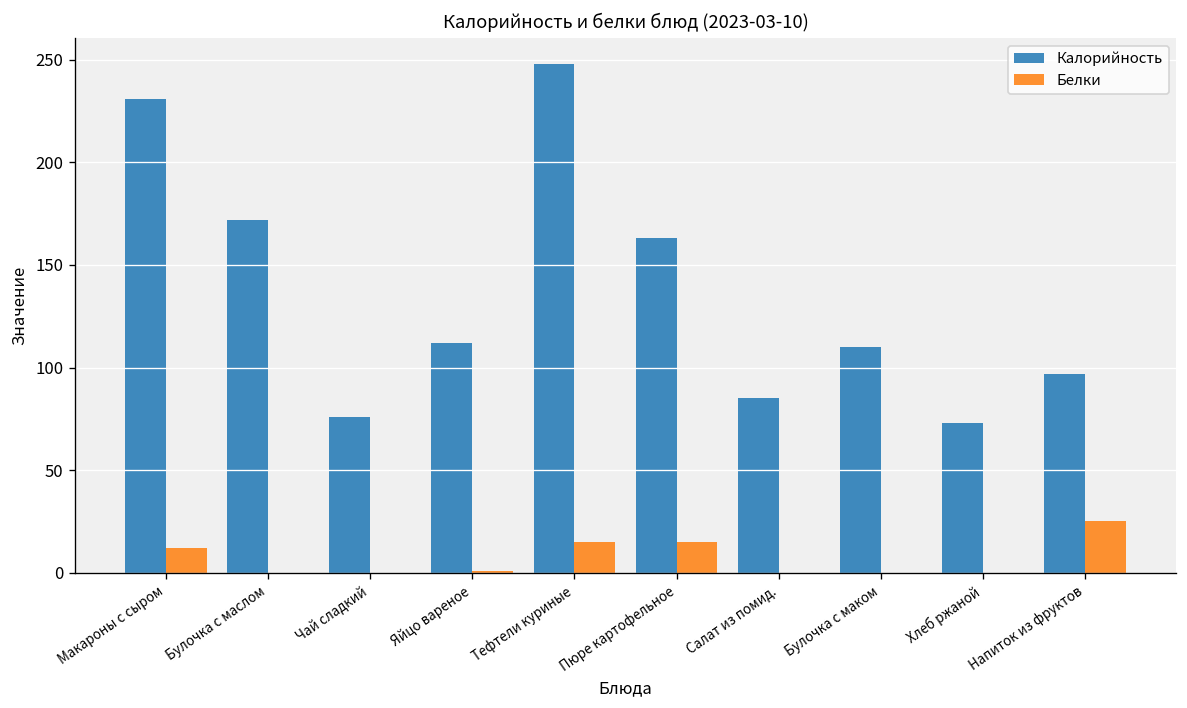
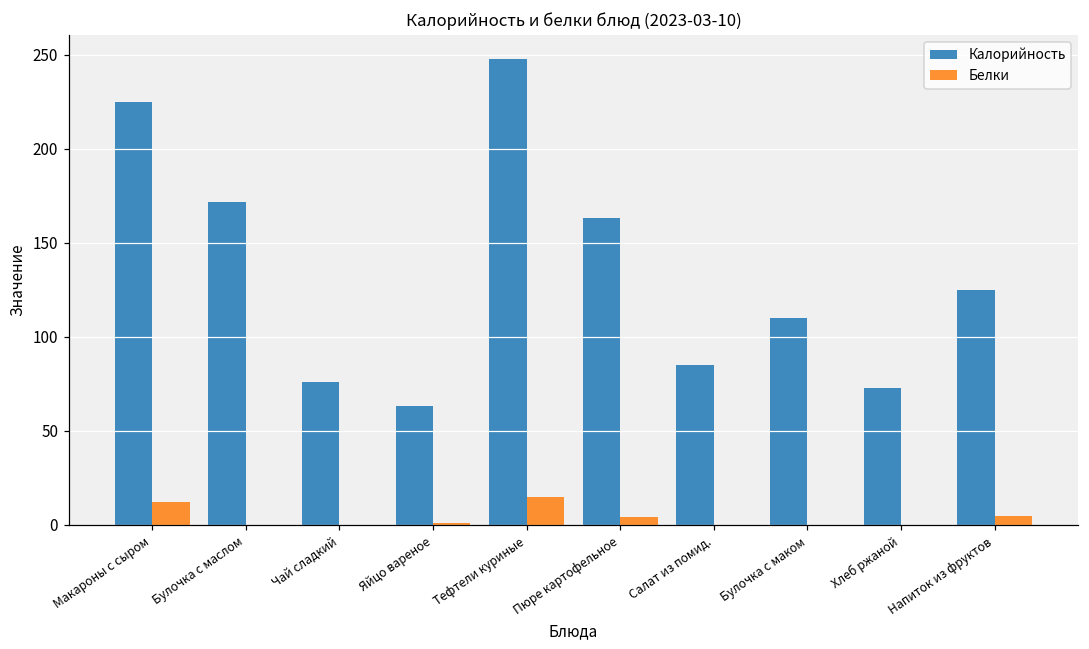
  {
    "Калорийность": {
-     "Макароны с сыром": 231,
+     "Макароны с сыром": 225,
      "Булочка с маслом": 172,
      "Чай сладкий": 76,
-     "Яйцо вареное": 112,
+     "Яйцо вареное": 63,
      "Тефтели куриные": 248,
      "Пюре картофельное": 163,
      "Салат из помид.": 85,
      "Булочка с маком": 110,
      "Хлеб ржаной": 73,
-     "Напиток из фруктов": 97
+     "Напиток из фруктов": 125
    },
    "Белки": {
      "Макароны с сыром": 12,
      "Булочка с маслом": 0,
      "Чай сладкий": 0,
      "Тефтели куриные": 15,
-     "Пюре картофельное": 15,
+     "Пюре картофельное": 4,
      "Салат из помид.": 0,
      "Булочка с маком": 0,
      "Хлеб ржаной": 0,
-     "Напиток из фруктов": 25
+     "Напиток из фруктов": 5
    }
  }
